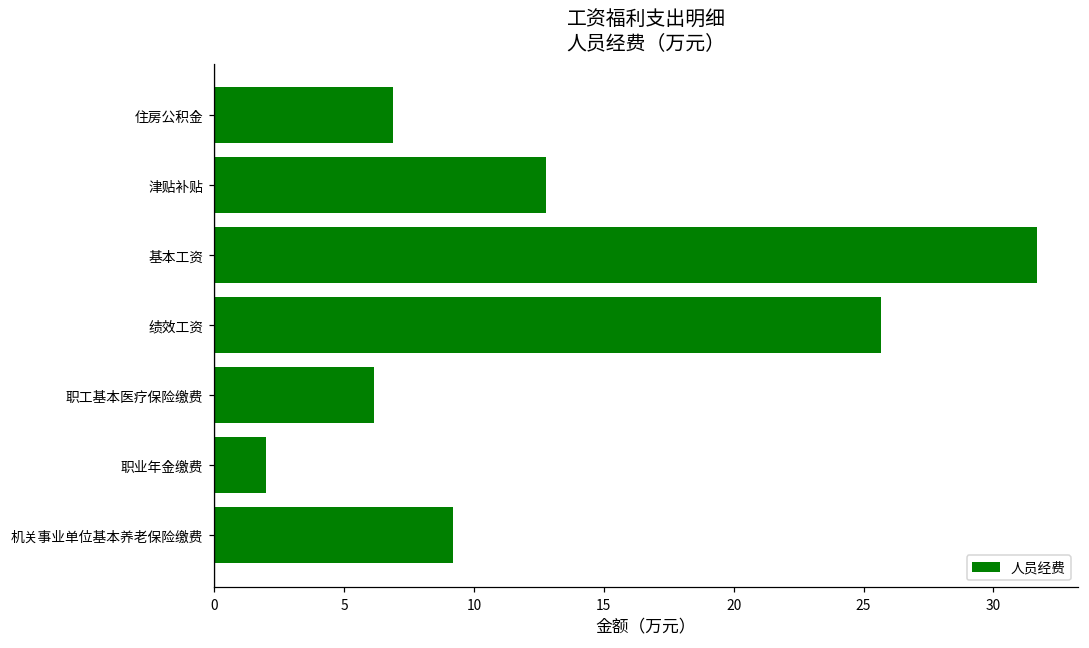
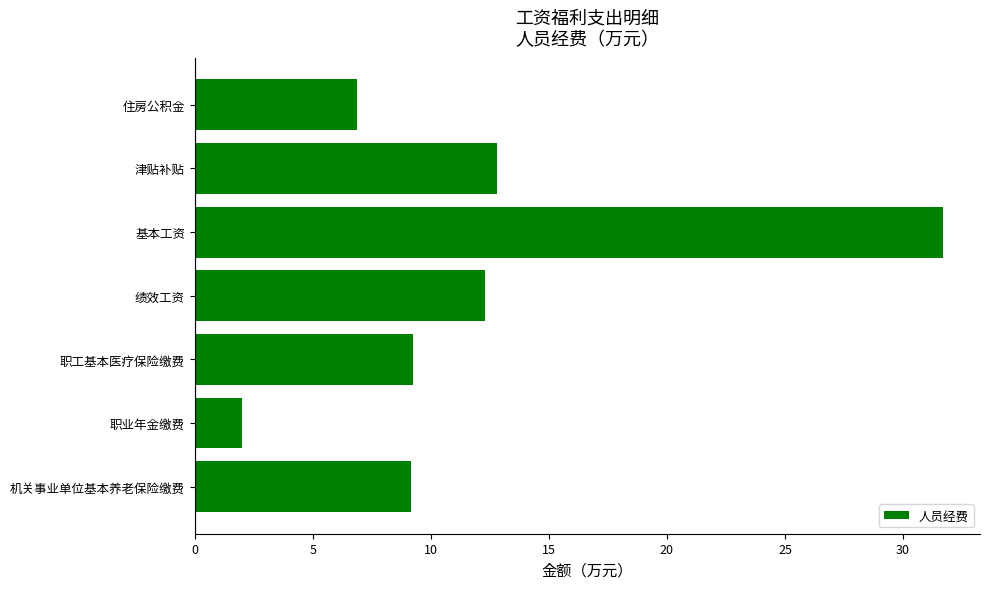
  {
    "住房公积金": 6.9,
    "津贴补贴": 12.8,
    "基本工资": 31.7,
-   "绩效工资": 25.7,
-   "职工基本医疗保险缴费": 6.1,
+   "绩效工资": 12.3,
+   "职工基本医疗保险缴费": 9.3,
    "职业年金缴费": 2.0,
    "机关事业单位基本养老保险缴费": 9.2
  }
